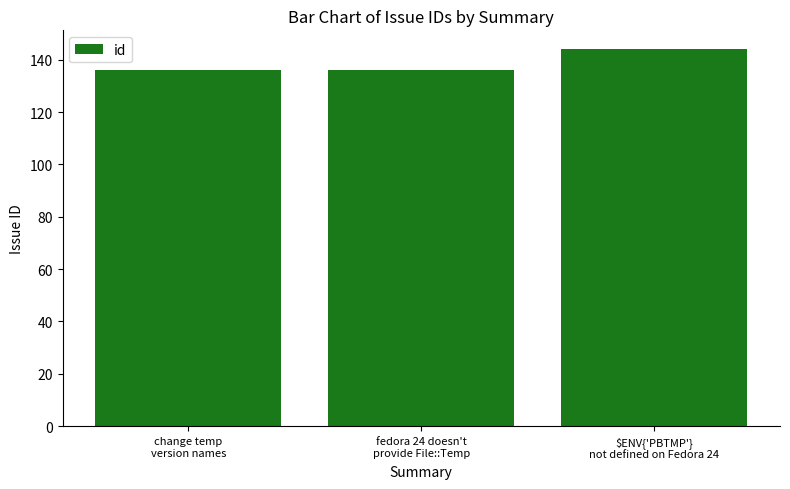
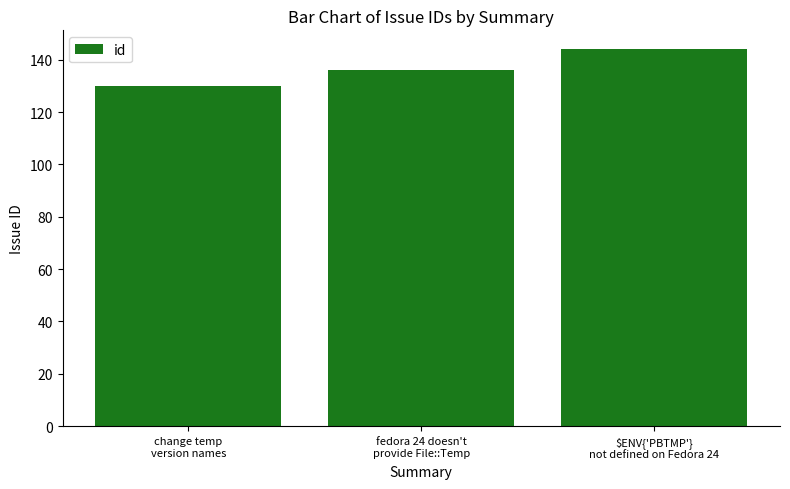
  {
-   "change temp version names": 136,
+   "change temp version names": 130,
    "fedora 24 doesn't provide File::Temp": 136,
    "$ENV{'PBTMP'} not defined on Fedora 24": 144
  }
